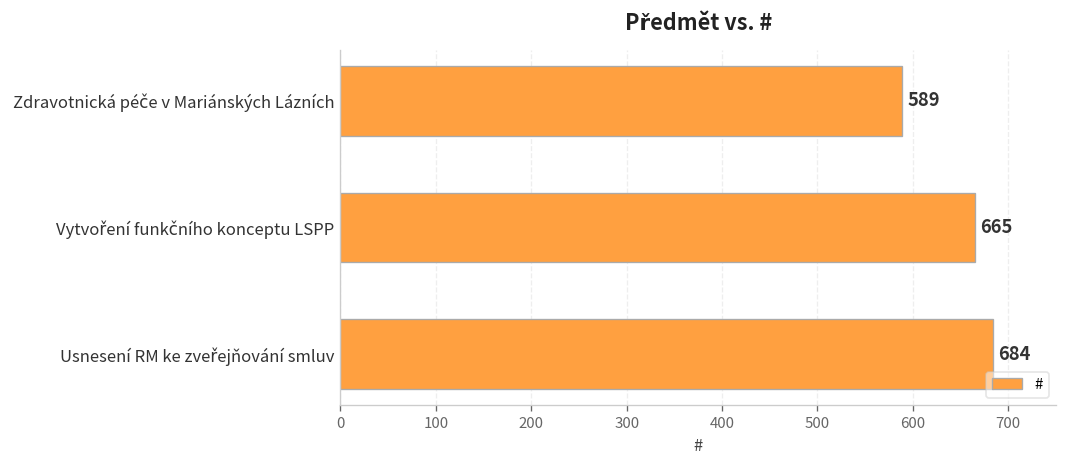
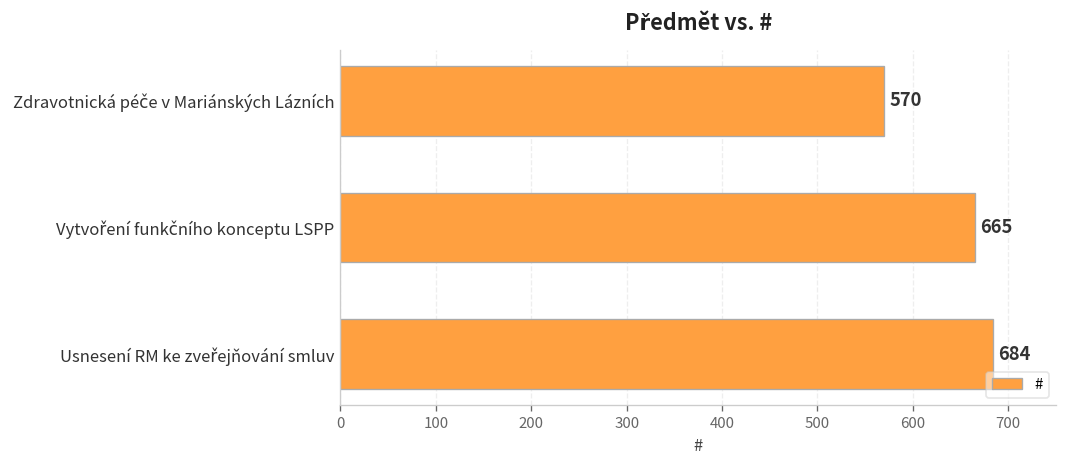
  {
-   "Zdravotnická péče v Mariánských Lázních": 589,
+   "Zdravotnická péče v Mariánských Lázních": 570,
    "Vytvoření funkčního konceptu LSPP": 665,
    "Usnesení RM ke zveřejňování smluv": 684
  }
